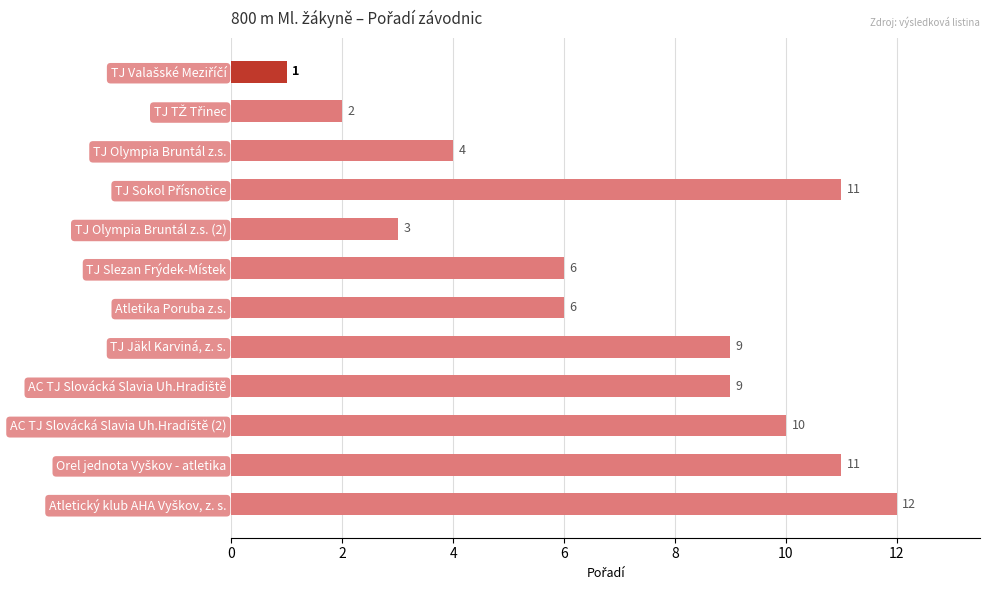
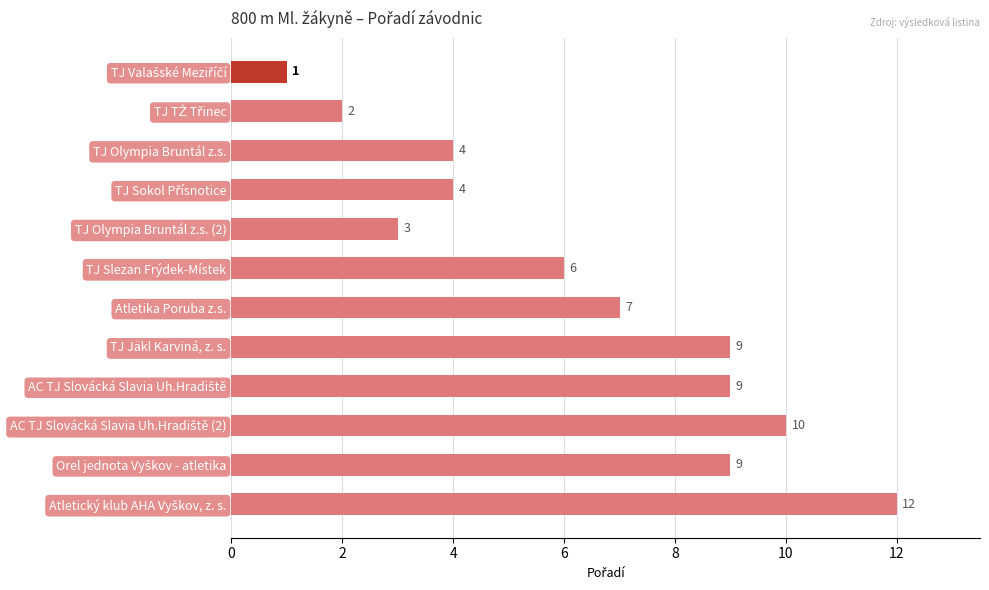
  {
    "TJ Valašské Meziříčí": 1,
    "TJ TŽ Třinec": 2,
    "TJ Olympia Bruntál z.s.": 4,
-   "TJ Sokol Přísnotice": 11,
+   "TJ Sokol Přísnotice": 4,
    "TJ Olympia Bruntál z.s. (2)": 3,
    "TJ Slezan Frýdek-Místek": 6,
-   "Atletika Poruba z.s.": 6,
+   "Atletika Poruba z.s.": 7,
    "TJ Jäkl Karviná, z. s.": 9,
    "AC TJ Slovácká Slavia Uh.Hradiště": 9,
    "AC TJ Slovácká Slavia Uh.Hradiště (2)": 10,
-   "Orel jednota Vyškov - atletika": 11,
+   "Orel jednota Vyškov - atletika": 9,
    "Atletický klub AHA Vyškov, z. s.": 12
  }
